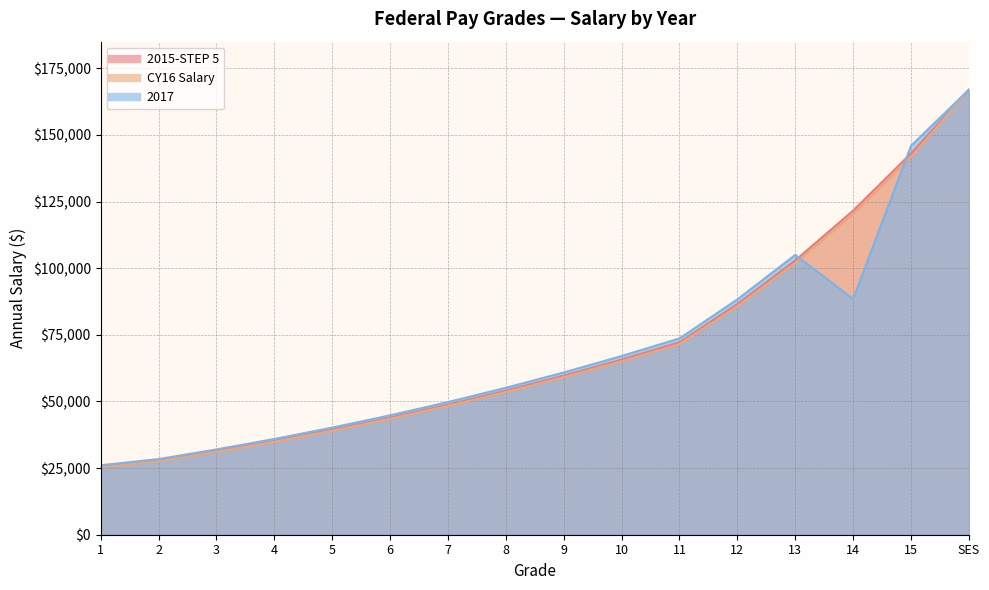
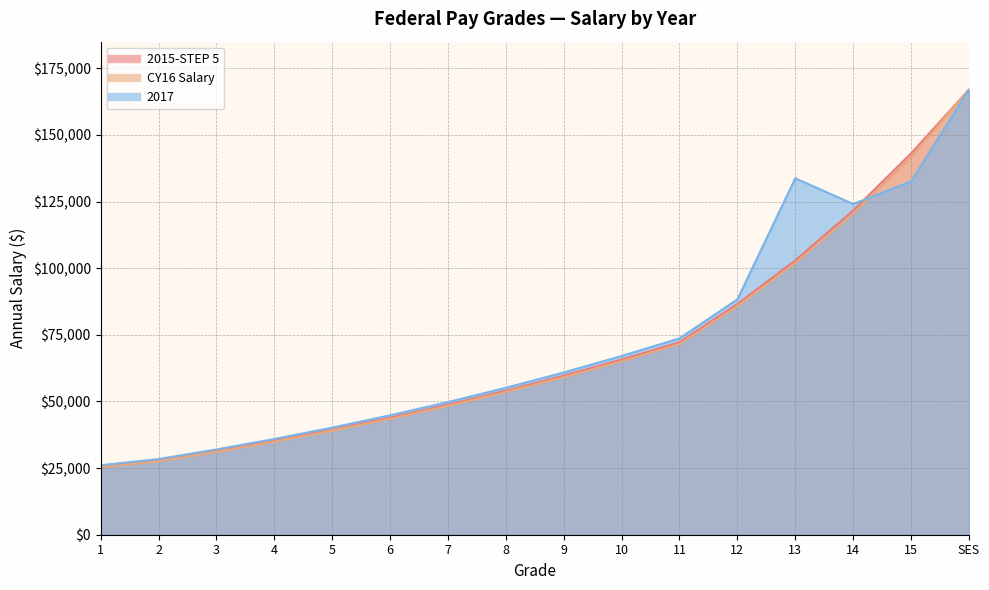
  {
    "2017": {
      "7": "$50,000",
      "8": "$55,000",
      "9": "$61,000",
      "10": "$67,000",
      "11": "$74,000",
      "12": "$88,000",
-     "13": "$105,000",
-     "14": "$88,000",
-     "15": "$146,000"
+     "13": "$134,000",
+     "14": "$124,000",
+     "15": "$133,000"
    }
  }
